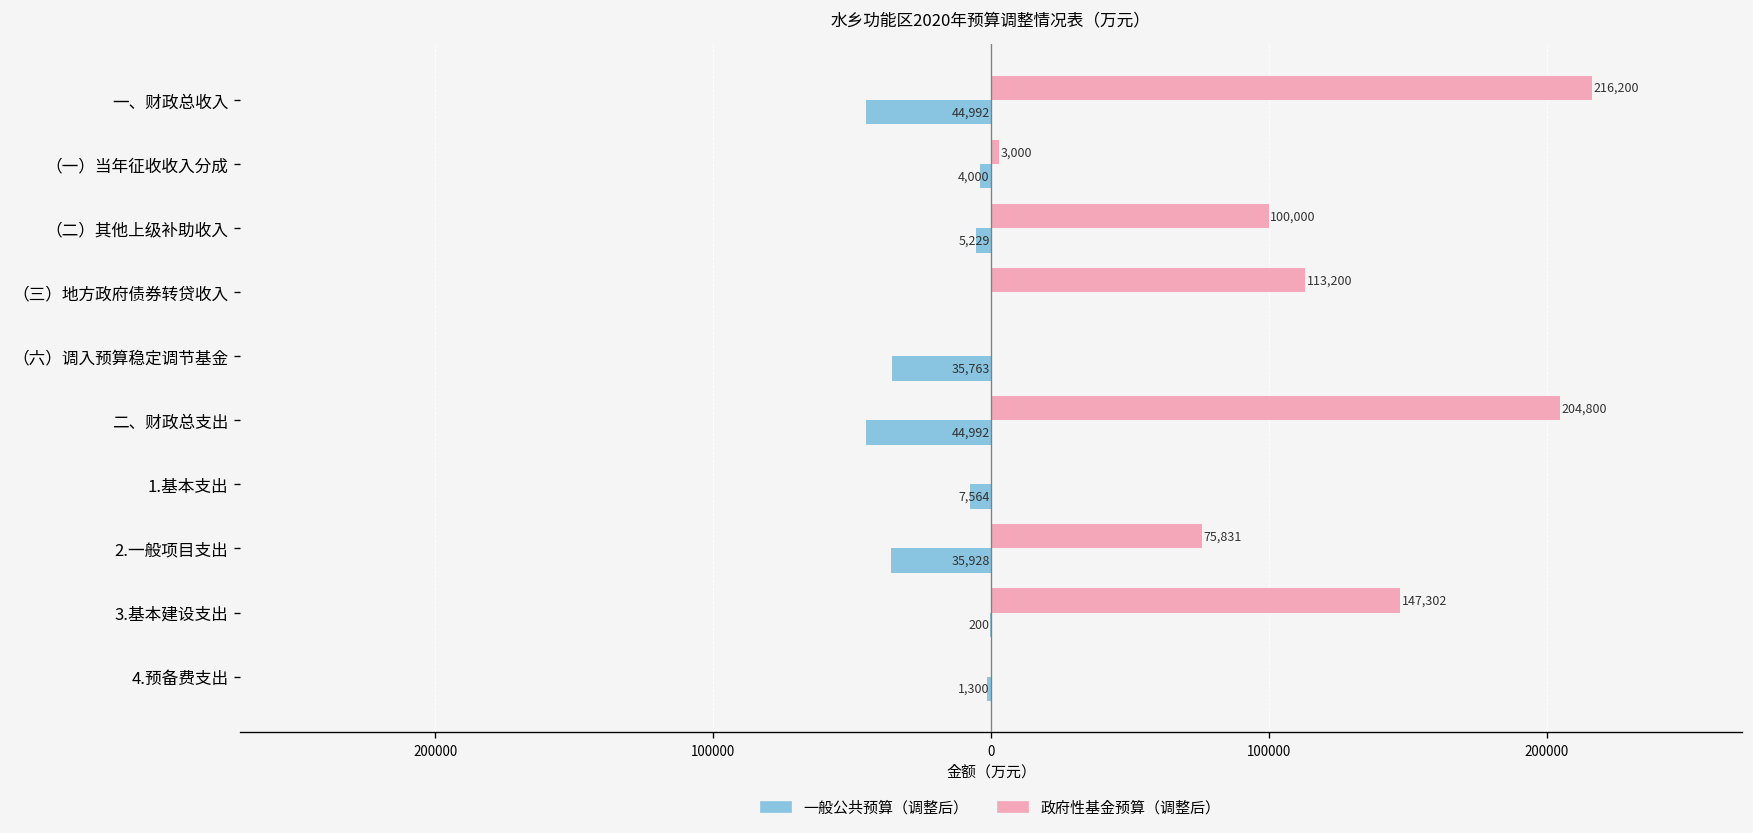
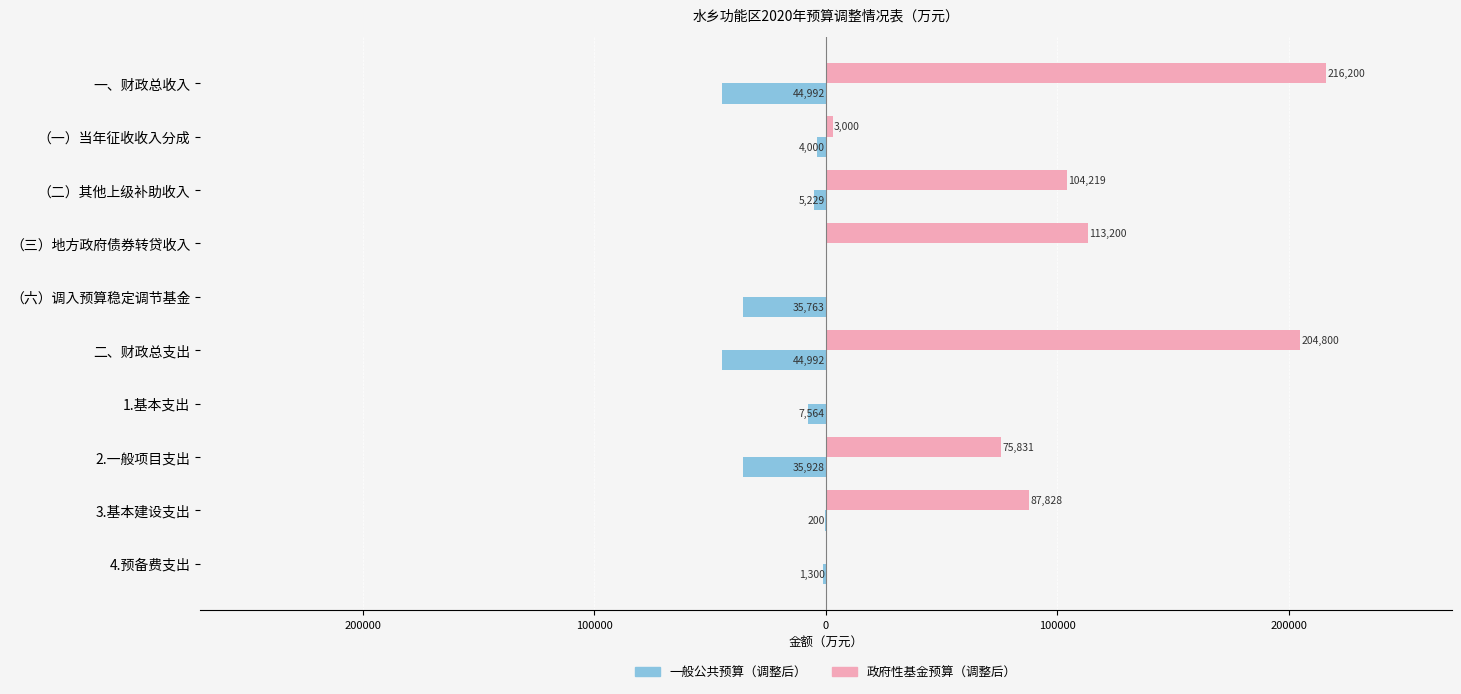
  {
    "政府性基金预算（调整后）": {
      "一、财政总收入": "216,200",
      "（一）当年征收收入分成": "3,000",
-     "（二）其他上级补助收入": "100,000",
+     "（二）其他上级补助收入": "104,219",
      "（三）地方政府债券转贷收入": "113,200",
      "二、财政总支出": "204,800",
      "2.一般项目支出": "75,831",
-     "3.基本建设支出": "147,302"
+     "3.基本建设支出": "87,828"
    }
  }
